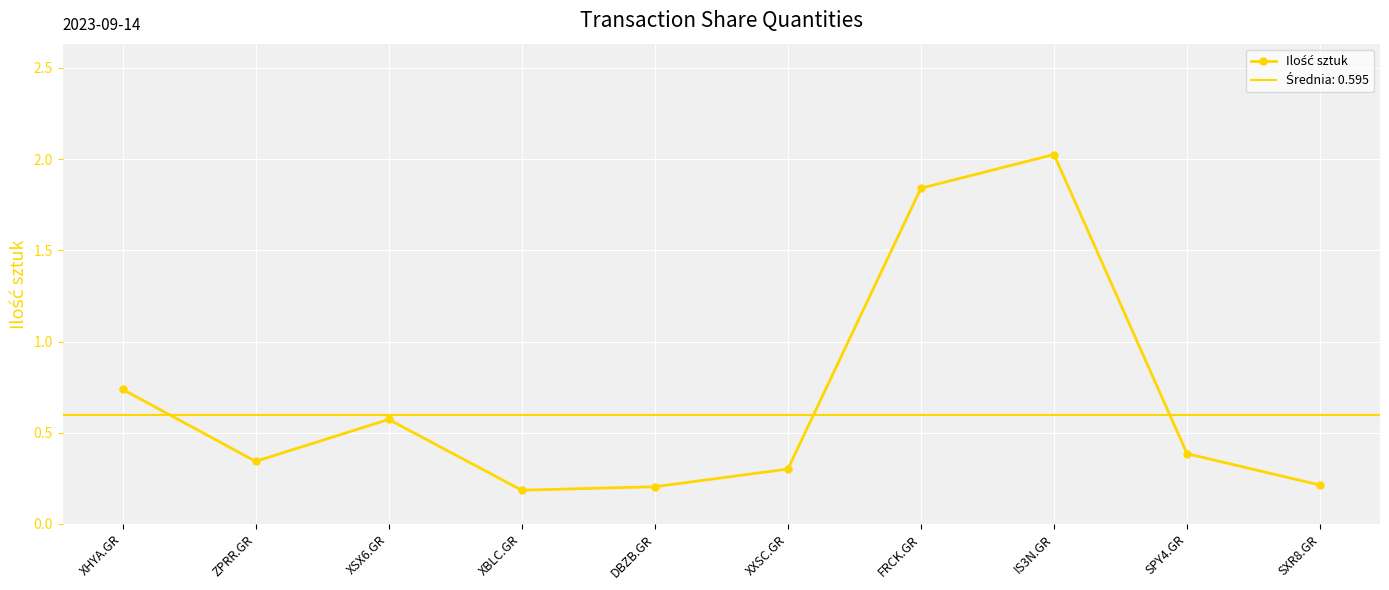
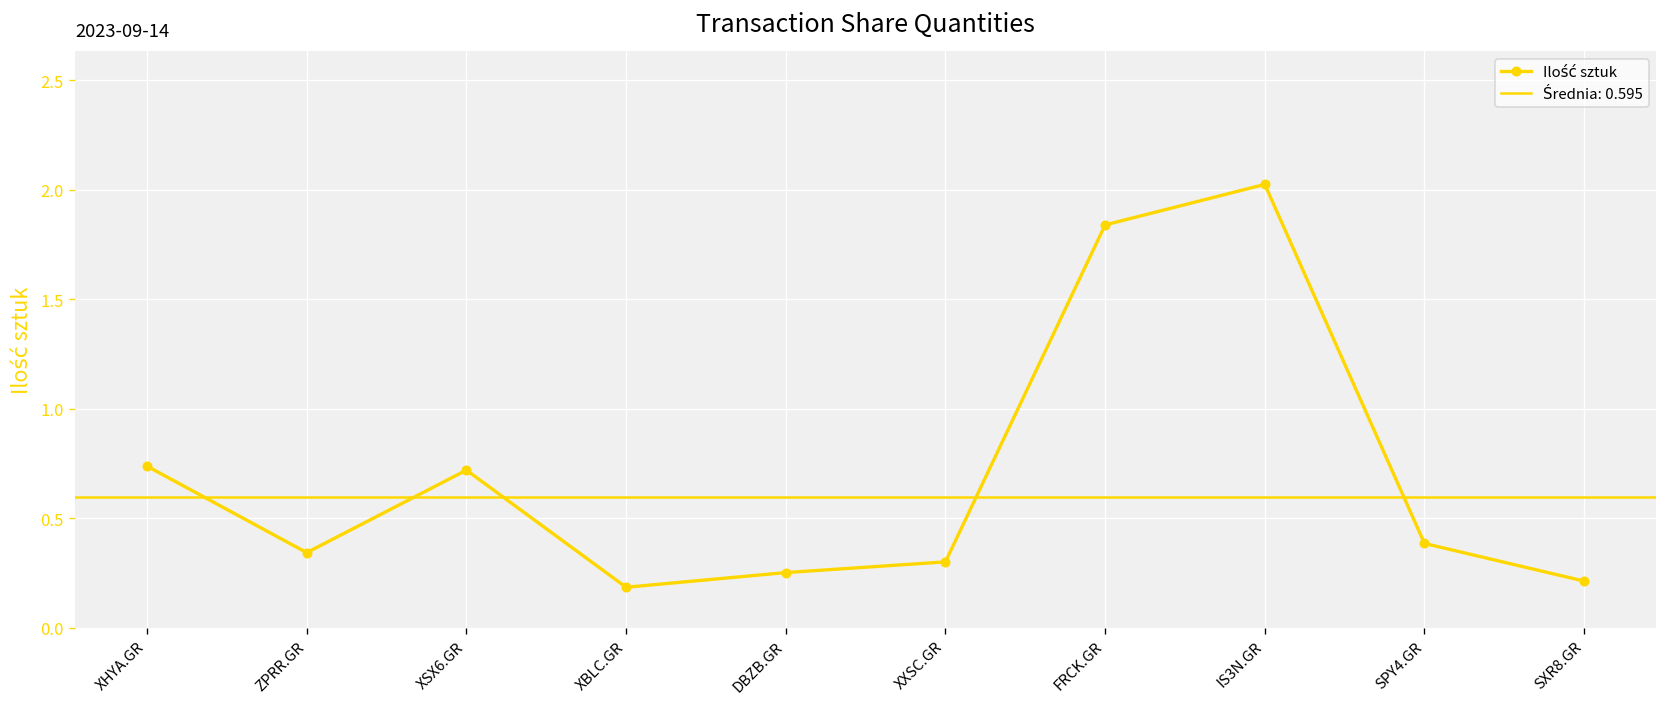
  {
    "XHYA.GR": 0.74,
    "ZPRR.GR": 0.34,
-   "XSX6.GR": 0.57,
+   "XSX6.GR": 0.72,
    "XBLC.GR": 0.19,
-   "DBZB.GR": 0.20,
+   "DBZB.GR": 0.25,
    "XXSC.GR": 0.30,
    "FRCK.GR": 1.84,
    "IS3N.GR": 2.03,
    "SPY4.GR": 0.39,
    "SXR8.GR": 0.21
  }
